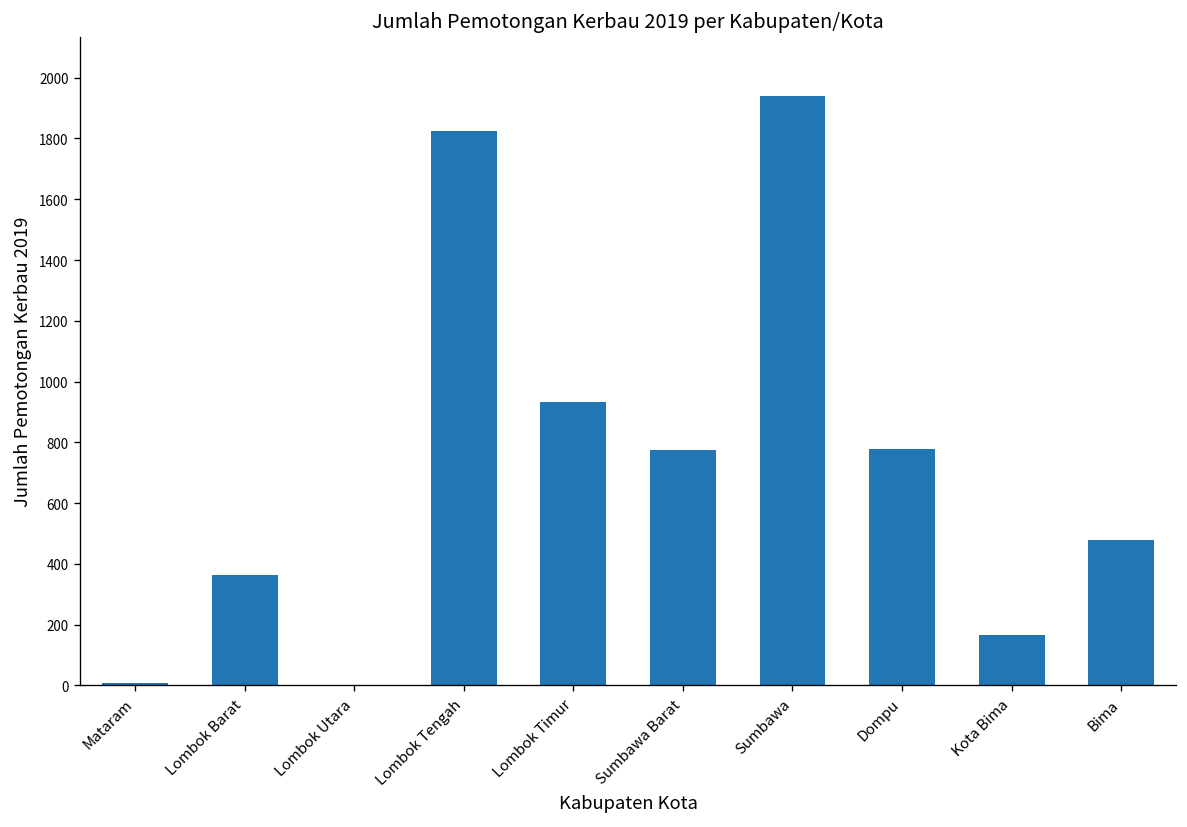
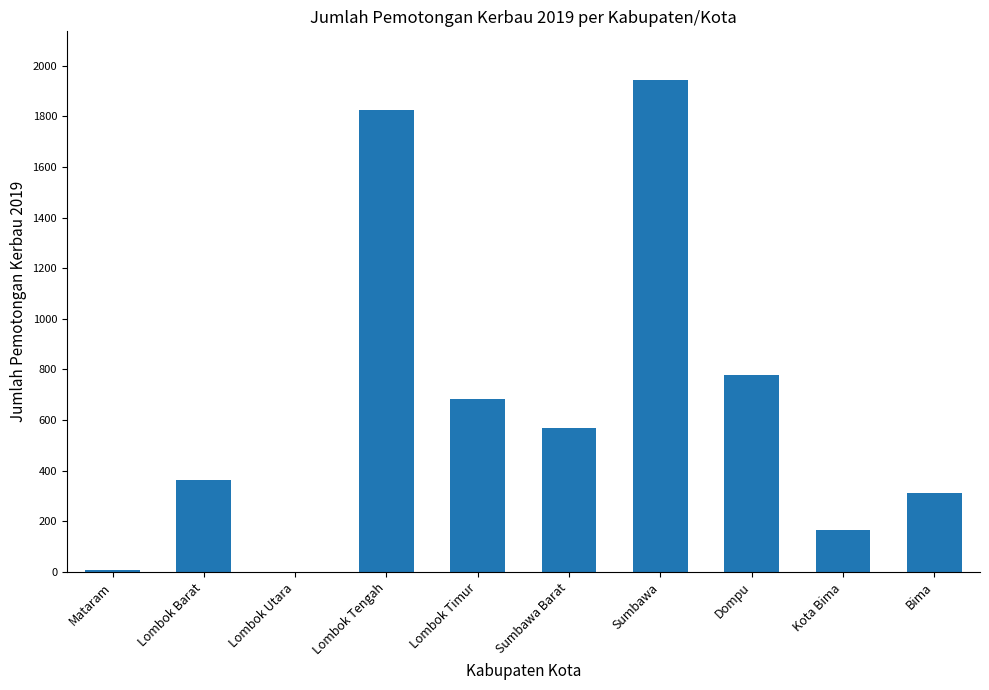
  {
    "Lombok Barat": 360,
    "Lombok Utara": 0,
    "Lombok Tengah": 1830,
-   "Lombok Timur": 930,
-   "Sumbawa Barat": 780,
+   "Lombok Timur": 680,
+   "Sumbawa Barat": 570,
    "Sumbawa": 1940,
    "Dompu": 780,
    "Kota Bima": 170,
-   "Bima": 480
+   "Bima": 310
  }
